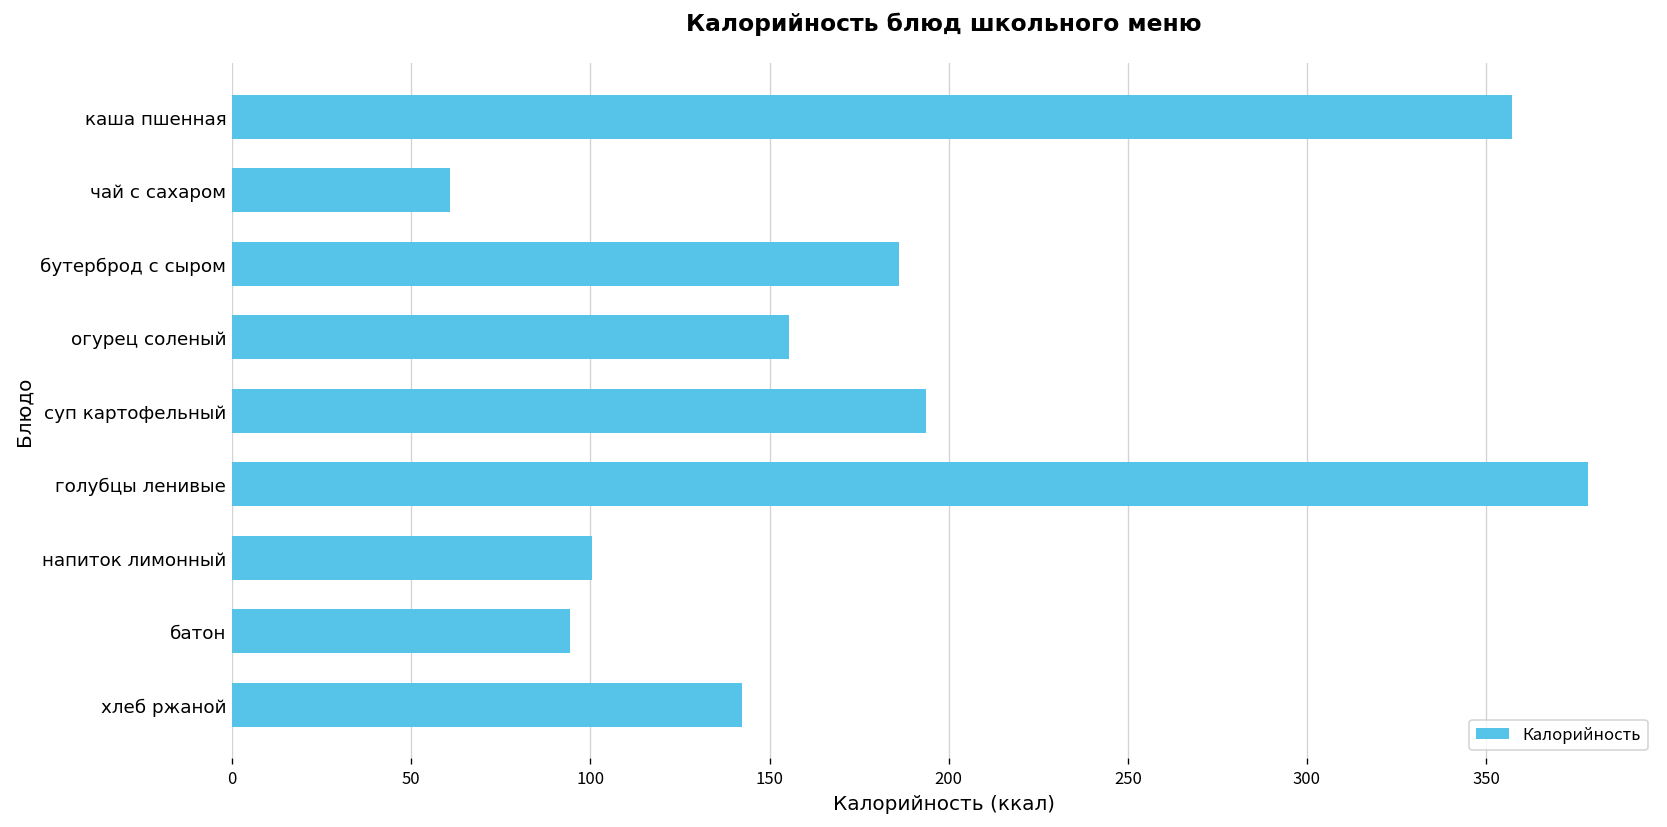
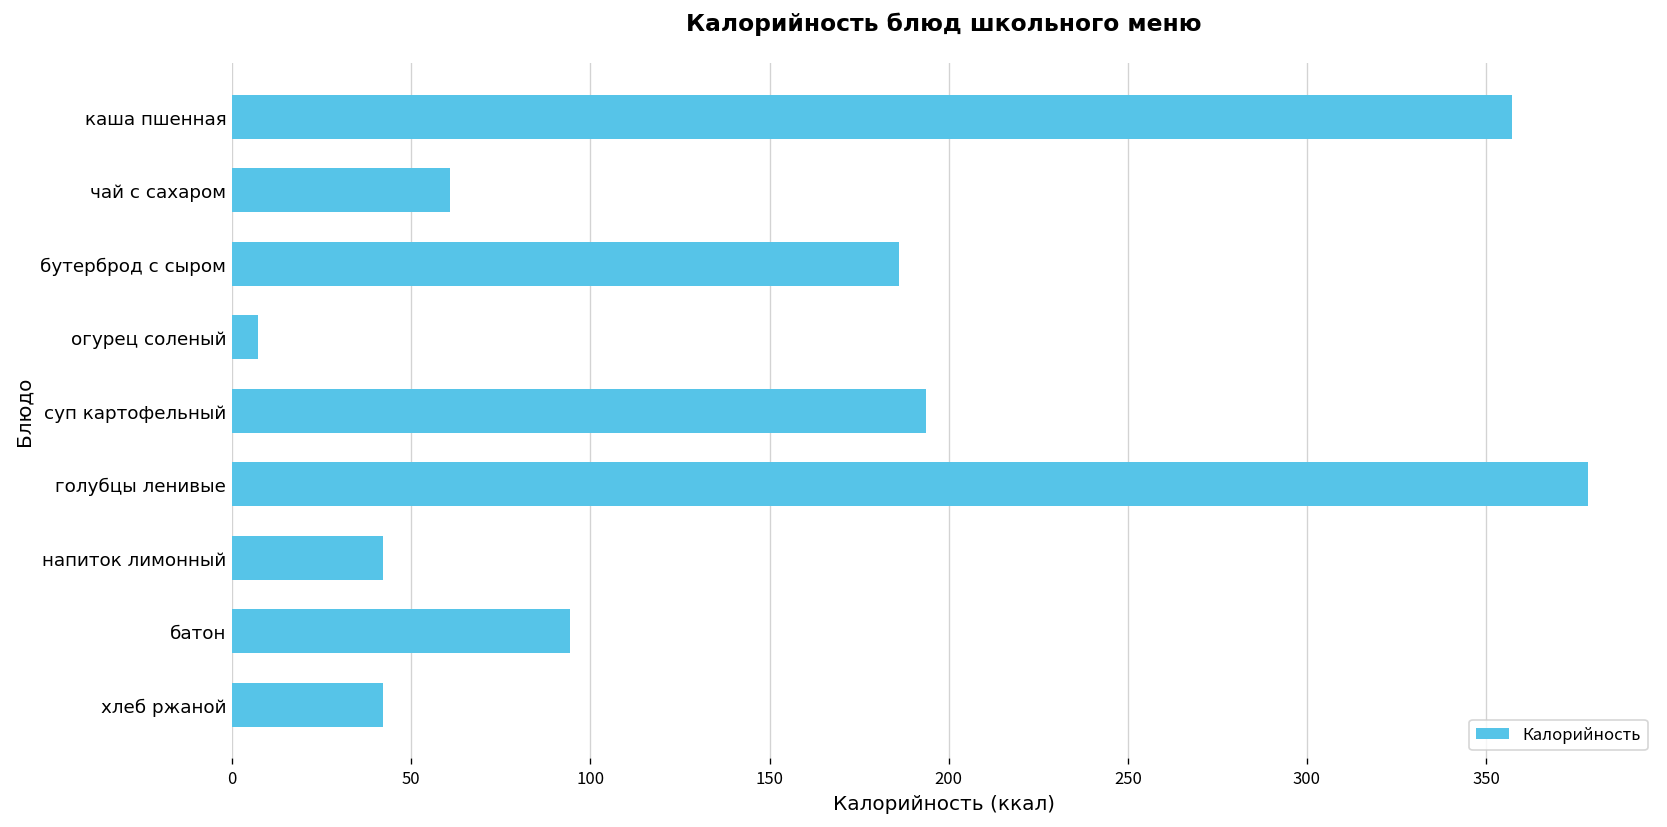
  {
    "каша пшенная": 357,
    "чай с сахаром": 61,
    "бутерброд с сыром": 186,
-   "огурец соленый": 155,
+   "огурец соленый": 7,
    "суп картофельный": 194,
    "голубцы ленивые": 379,
-   "напиток лимонный": 100,
+   "напиток лимонный": 42,
    "батон": 94,
-   "хлеб ржаной": 142
+   "хлеб ржаной": 42
  }
